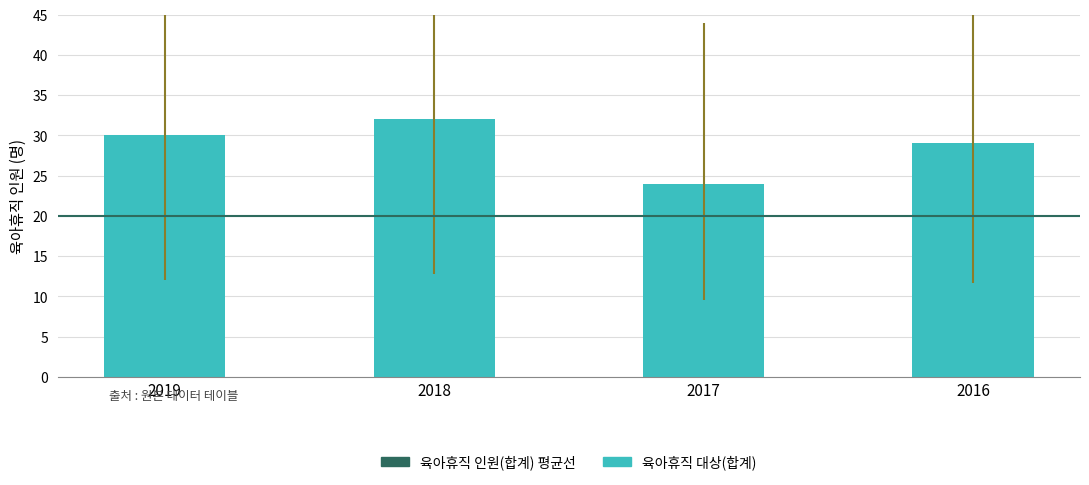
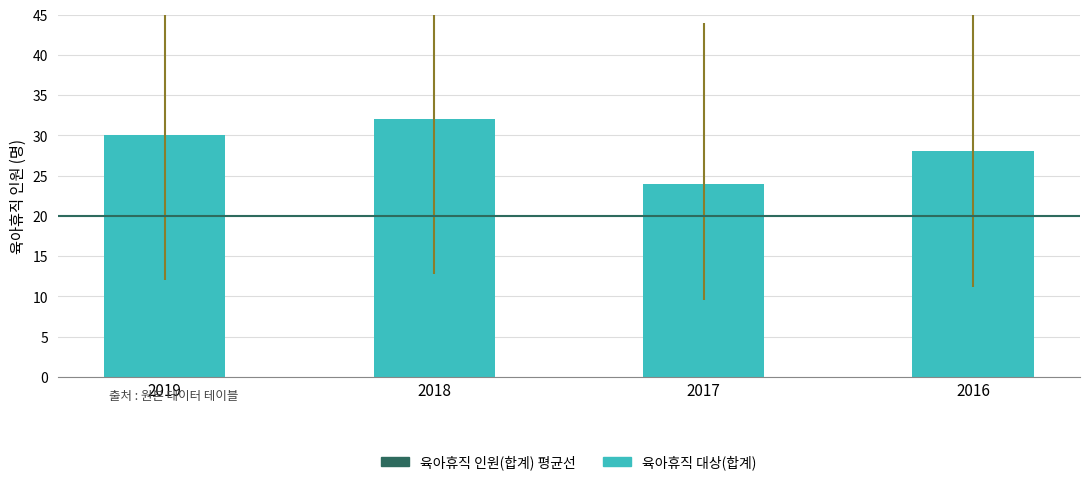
  {
    "2019": 30,
    "2018": 32,
    "2017": 24,
-   "2016": 29
+   "2016": 28
  }
